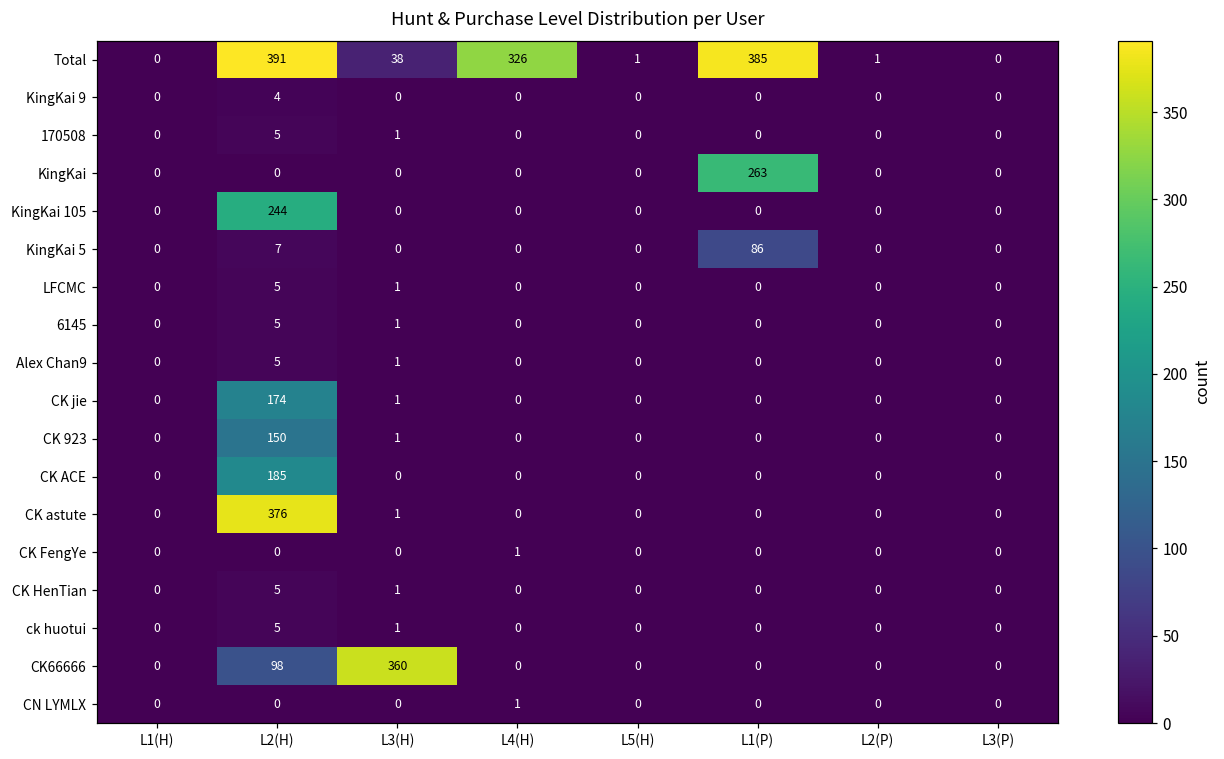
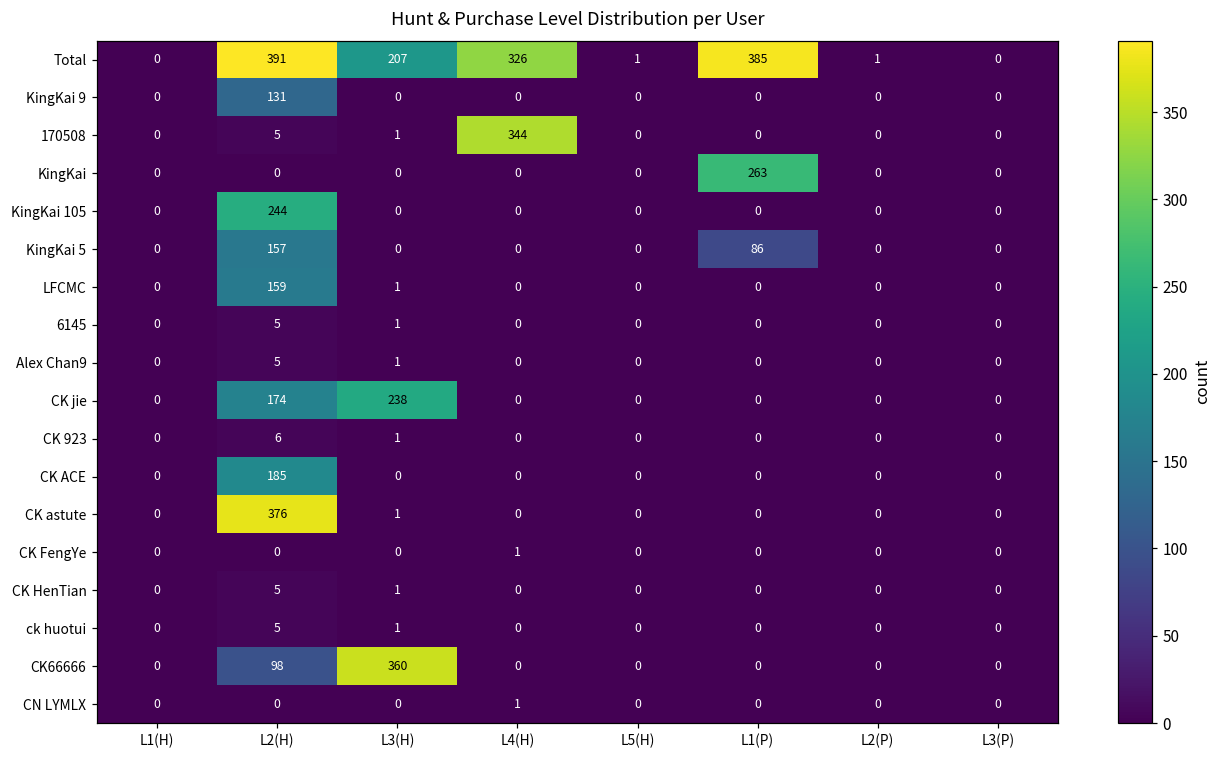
  {
    "Total": {
      "L1(H)": 0,
      "L2(H)": 391,
-     "L3(H)": 38,
+     "L3(H)": 207,
      "L4(H)": 326,
      "L5(H)": 1,
      "L1(P)": 385,
      "L2(P)": 1,
      "L3(P)": 0
    },
    "KingKai 9": {
      "L1(H)": 0,
-     "L2(H)": 4,
+     "L2(H)": 131,
      "L3(H)": 0,
      "L4(H)": 0,
      "L5(H)": 0,
      "L1(P)": 0,
      "L2(P)": 0,
      "L3(P)": 0
    },
    "170508": {
      "L1(H)": 0,
      "L2(H)": 5,
      "L3(H)": 1,
-     "L4(H)": 0,
+     "L4(H)": 344,
      "L5(H)": 0,
      "L1(P)": 0,
      "L2(P)": 0,
      "L3(P)": 0
    },
    "KingKai": {
      "L1(H)": 0,
      "L2(H)": 0,
      "L3(H)": 0,
      "L4(H)": 0,
      "L5(H)": 0,
      "L1(P)": 263,
      "L2(P)": 0,
      "L3(P)": 0
    },
    "KingKai 105": {
      "L1(H)": 0,
      "L2(H)": 244,
      "L3(H)": 0,
      "L4(H)": 0,
      "L5(H)": 0,
      "L1(P)": 0,
      "L2(P)": 0,
      "L3(P)": 0
    },
    "KingKai 5": {
      "L1(H)": 0,
-     "L2(H)": 7,
+     "L2(H)": 157,
      "L3(H)": 0,
      "L4(H)": 0,
      "L5(H)": 0,
      "L1(P)": 86,
      "L2(P)": 0,
      "L3(P)": 0
    },
    "LFCMC": {
      "L1(H)": 0,
-     "L2(H)": 5,
+     "L2(H)": 159,
      "L3(H)": 1,
      "L4(H)": 0,
      "L5(H)": 0,
      "L1(P)": 0,
      "L2(P)": 0,
      "L3(P)": 0
    },
    "6145": {
      "L1(H)": 0,
      "L2(H)": 5,
      "L3(H)": 1,
      "L4(H)": 0,
      "L5(H)": 0,
      "L1(P)": 0,
      "L2(P)": 0,
      "L3(P)": 0
    },
    "Alex Chan9": {
      "L1(H)": 0,
      "L2(H)": 5,
      "L3(H)": 1,
      "L4(H)": 0,
      "L5(H)": 0,
      "L1(P)": 0,
      "L2(P)": 0,
      "L3(P)": 0
    },
    "CK jie": {
      "L1(H)": 0,
      "L2(H)": 174,
-     "L3(H)": 1,
+     "L3(H)": 238,
      "L4(H)": 0,
      "L5(H)": 0,
      "L1(P)": 0,
      "L2(P)": 0,
      "L3(P)": 0
    },
    "CK 923": {
      "L1(H)": 0,
-     "L2(H)": 150,
+     "L2(H)": 6,
      "L3(H)": 1,
      "L4(H)": 0,
      "L5(H)": 0,
      "L1(P)": 0,
      "L2(P)": 0,
      "L3(P)": 0
    },
    "CK ACE": {
      "L1(H)": 0,
      "L2(H)": 185,
      "L3(H)": 0,
      "L4(H)": 0,
      "L5(H)": 0,
      "L1(P)": 0,
      "L2(P)": 0,
      "L3(P)": 0
    },
    "CK astute": {
      "L1(H)": 0,
      "L2(H)": 376,
      "L3(H)": 1,
      "L4(H)": 0,
      "L5(H)": 0,
      "L1(P)": 0,
      "L2(P)": 0,
      "L3(P)": 0
    },
    "CK FengYe": {
      "L1(H)": 0,
      "L2(H)": 0,
      "L3(H)": 0,
      "L4(H)": 1,
      "L5(H)": 0,
      "L1(P)": 0,
      "L2(P)": 0,
      "L3(P)": 0
    },
    "CK HenTian": {
      "L1(H)": 0,
      "L2(H)": 5,
      "L3(H)": 1,
      "L4(H)": 0,
      "L5(H)": 0,
      "L1(P)": 0,
      "L2(P)": 0,
      "L3(P)": 0
    },
    "ck huotui": {
      "L1(H)": 0,
      "L2(H)": 5,
      "L3(H)": 1,
      "L4(H)": 0,
      "L5(H)": 0,
      "L1(P)": 0,
      "L2(P)": 0,
      "L3(P)": 0
    },
    "CK66666": {
      "L1(H)": 0,
      "L2(H)": 98,
      "L3(H)": 360,
      "L4(H)": 0,
      "L5(H)": 0,
      "L1(P)": 0,
      "L2(P)": 0,
      "L3(P)": 0
    },
    "CN LYMLX": {
      "L1(H)": 0,
      "L2(H)": 0,
      "L3(H)": 0,
      "L4(H)": 1,
      "L5(H)": 0,
      "L1(P)": 0,
      "L2(P)": 0,
      "L3(P)": 0
    }
  }
